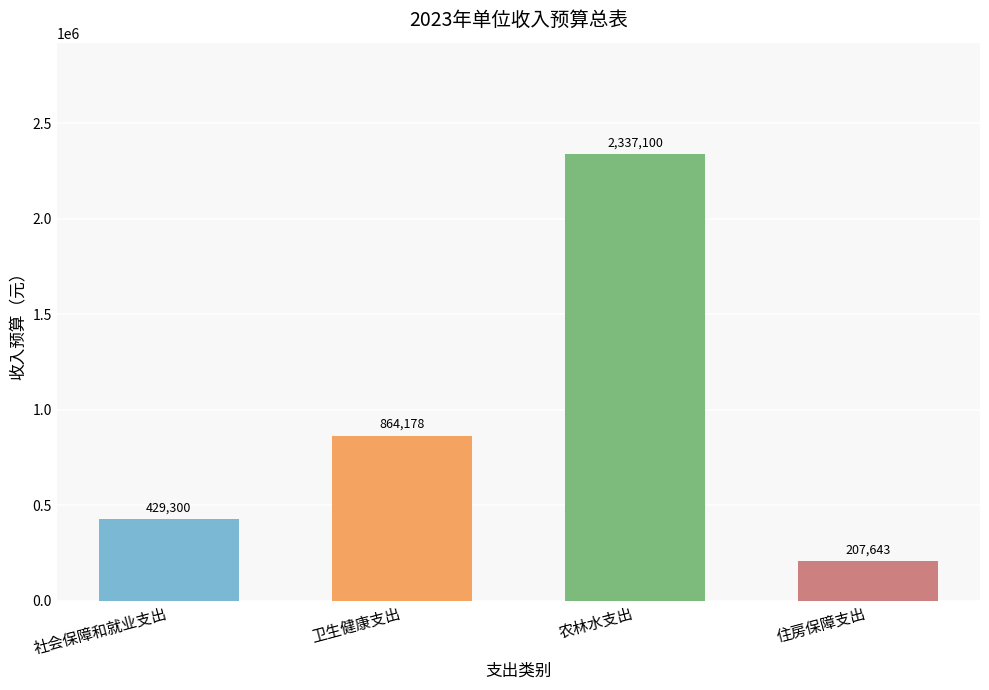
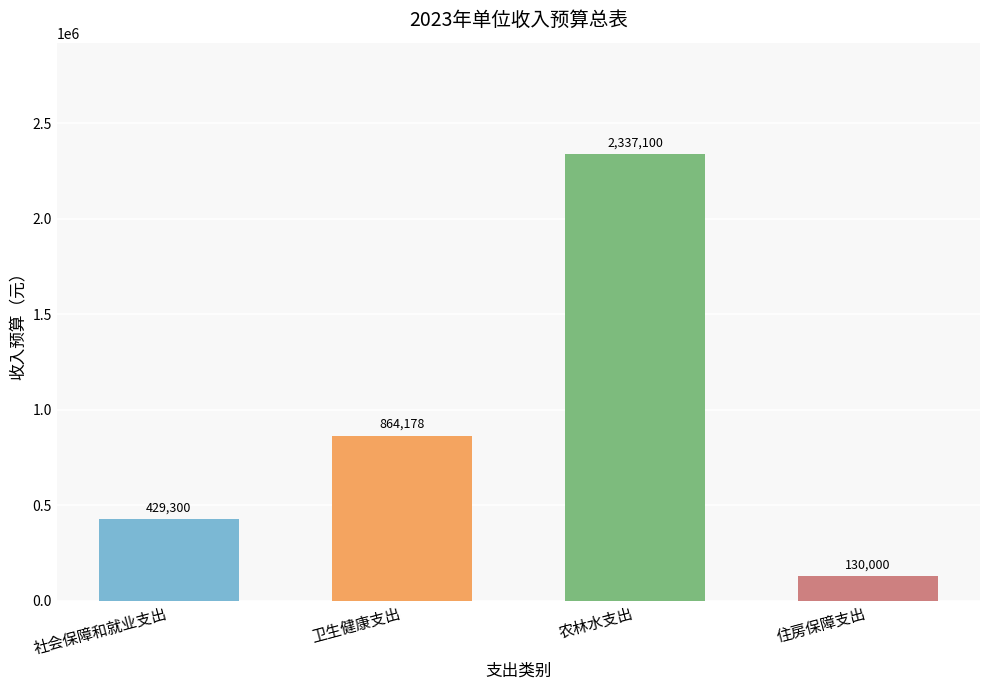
  {
    "社会保障和就业支出": "429,300",
    "卫生健康支出": "864,178",
    "农林水支出": "2,337,100",
-   "住房保障支出": "207,643"
+   "住房保障支出": "130,000"
  }
